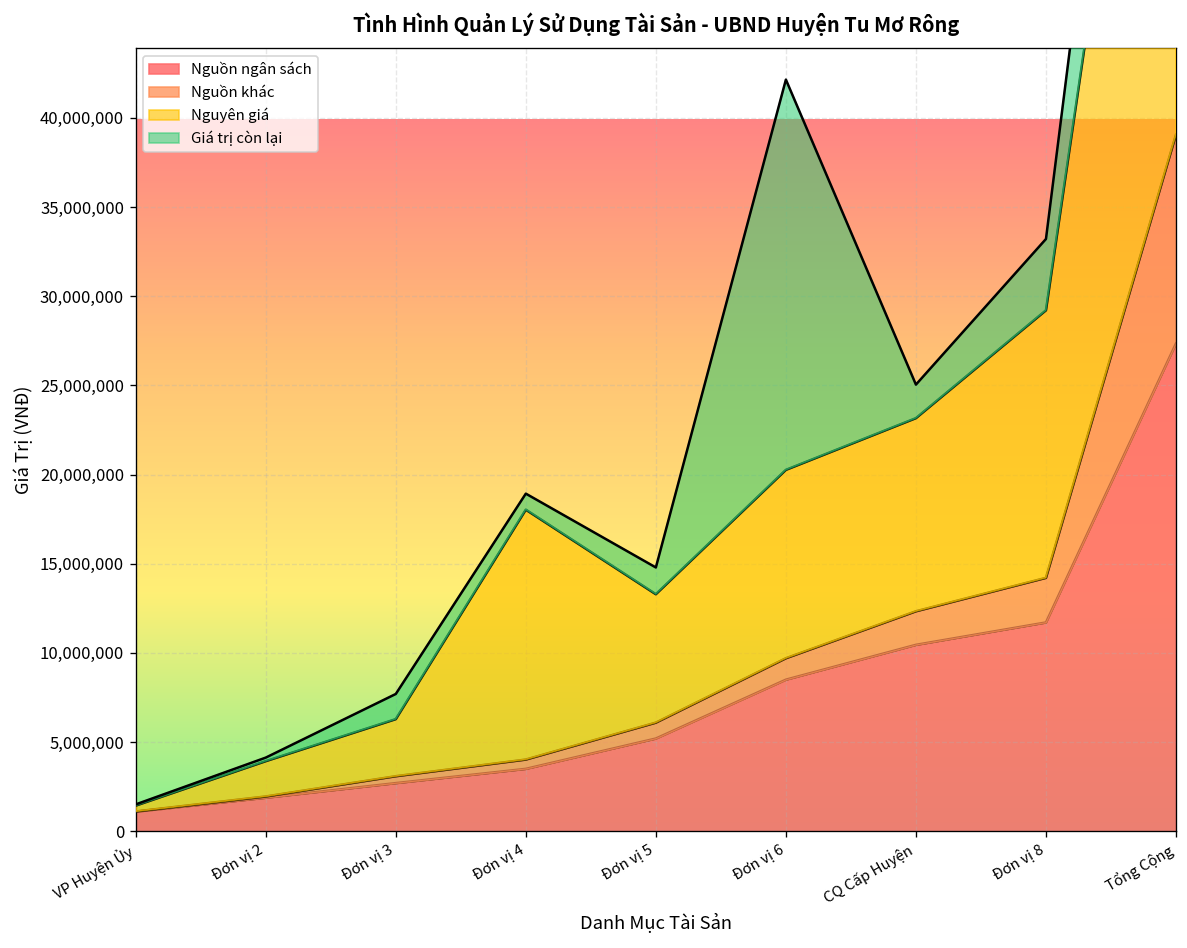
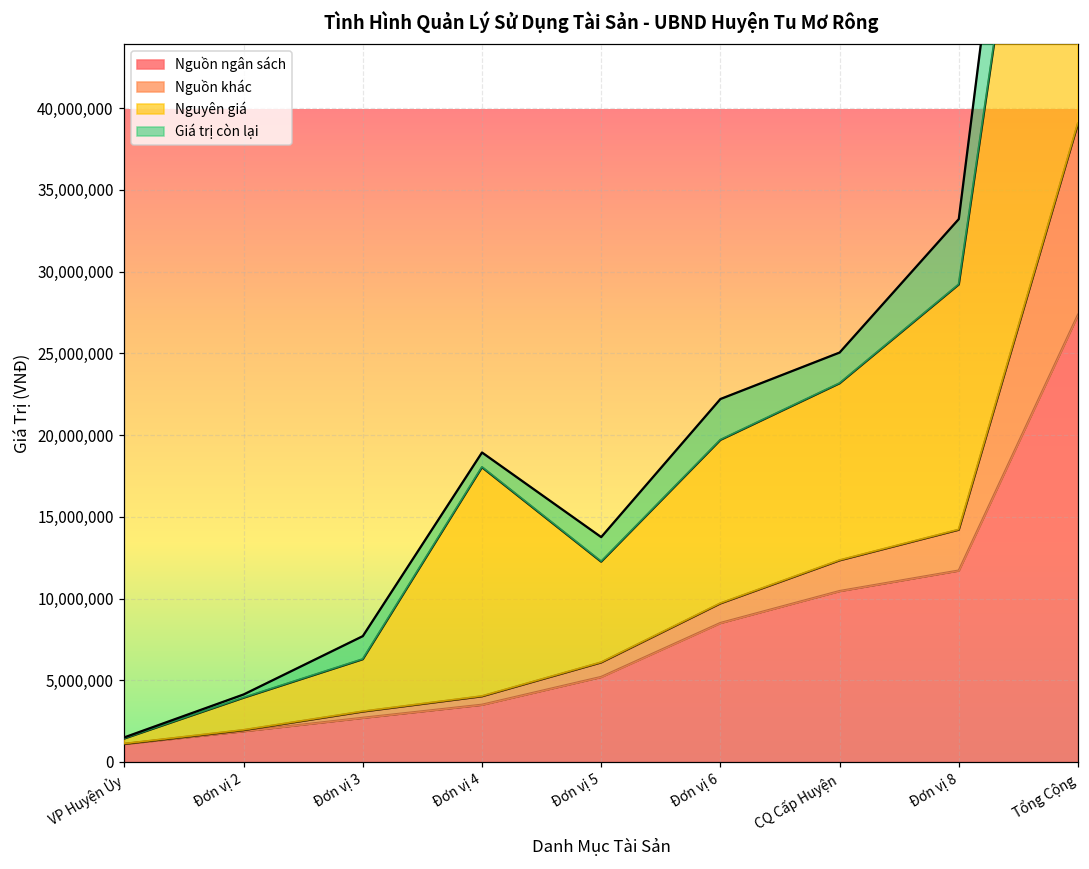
  {
    "Nguyên giá": {
      "Đơn vị 2": "2,000,000",
      "Đơn vị 3": "3,200,000",
      "Đơn vị 4": "14,000,000",
-     "Đơn vị 5": "7,200,000",
-     "Đơn vị 6": "10,600,000",
+     "Đơn vị 5": "6,200,000",
+     "Đơn vị 6": "10,000,000",
      "CQ Cấp Huyện": "10,800,000",
      "Đơn vị 8": "15,000,000"
    },
    "Giá trị còn lại": {
      "Đơn vị 2": "200,000",
      "Đơn vị 3": "1,400,000",
      "Đơn vị 4": "900,000",
      "Đơn vị 5": "1,500,000",
-     "Đơn vị 6": "21,900,000",
+     "Đơn vị 6": "2,500,000",
      "CQ Cấp Huyện": "1,900,000",
      "Đơn vị 8": "4,000,000"
    }
  }
